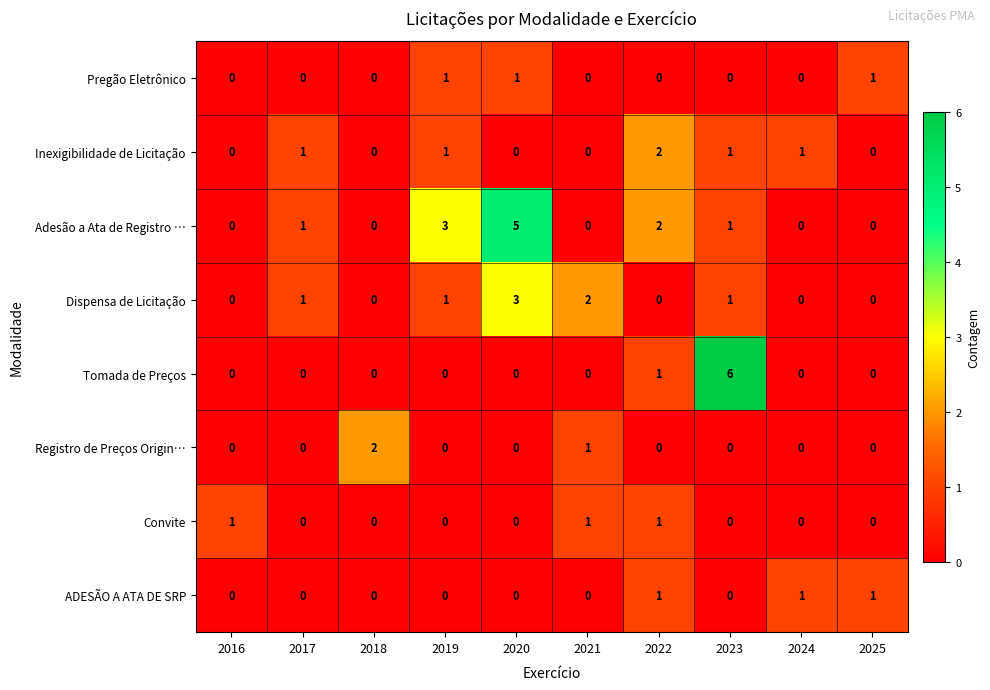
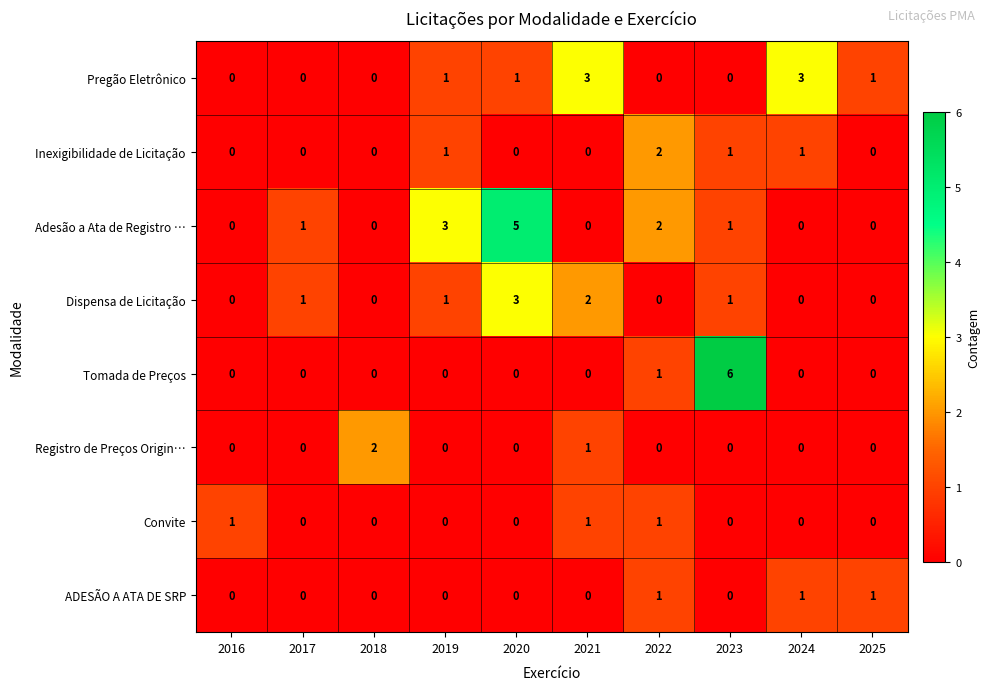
  {
    "Pregão Eletrônico": {
      "2016": 0,
      "2017": 0,
      "2018": 0,
      "2019": 1,
      "2020": 1,
-     "2021": 0,
+     "2021": 3,
      "2022": 0,
      "2023": 0,
-     "2024": 0,
+     "2024": 3,
      "2025": 1
    },
    "Inexigibilidade de Licitação": {
      "2016": 0,
-     "2017": 1,
+     "2017": 0,
      "2018": 0,
      "2019": 1,
      "2020": 0,
      "2021": 0,
      "2022": 2,
      "2023": 1,
      "2024": 1,
      "2025": 0
    },
    "Adesão a Ata de Registro …": {
      "2016": 0,
      "2017": 1,
      "2018": 0,
      "2019": 3,
      "2020": 5,
      "2021": 0,
      "2022": 2,
      "2023": 1,
      "2024": 0,
      "2025": 0
    },
    "Dispensa de Licitação": {
      "2016": 0,
      "2017": 1,
      "2018": 0,
      "2019": 1,
      "2020": 3,
      "2021": 2,
      "2022": 0,
      "2023": 1,
      "2024": 0,
      "2025": 0
    },
    "Tomada de Preços": {
      "2016": 0,
      "2017": 0,
      "2018": 0,
      "2019": 0,
      "2020": 0,
      "2021": 0,
      "2022": 1,
      "2023": 6,
      "2024": 0,
      "2025": 0
    },
    "Registro de Preços Origin…": {
      "2016": 0,
      "2017": 0,
      "2018": 2,
      "2019": 0,
      "2020": 0,
      "2021": 1,
      "2022": 0,
      "2023": 0,
      "2024": 0,
      "2025": 0
    },
    "Convite": {
      "2016": 1,
      "2017": 0,
      "2018": 0,
      "2019": 0,
      "2020": 0,
      "2021": 1,
      "2022": 1,
      "2023": 0,
      "2024": 0,
      "2025": 0
    },
    "ADESÃO A ATA DE SRP": {
      "2016": 0,
      "2017": 0,
      "2018": 0,
      "2019": 0,
      "2020": 0,
      "2021": 0,
      "2022": 1,
      "2023": 0,
      "2024": 1,
      "2025": 1
    }
  }
